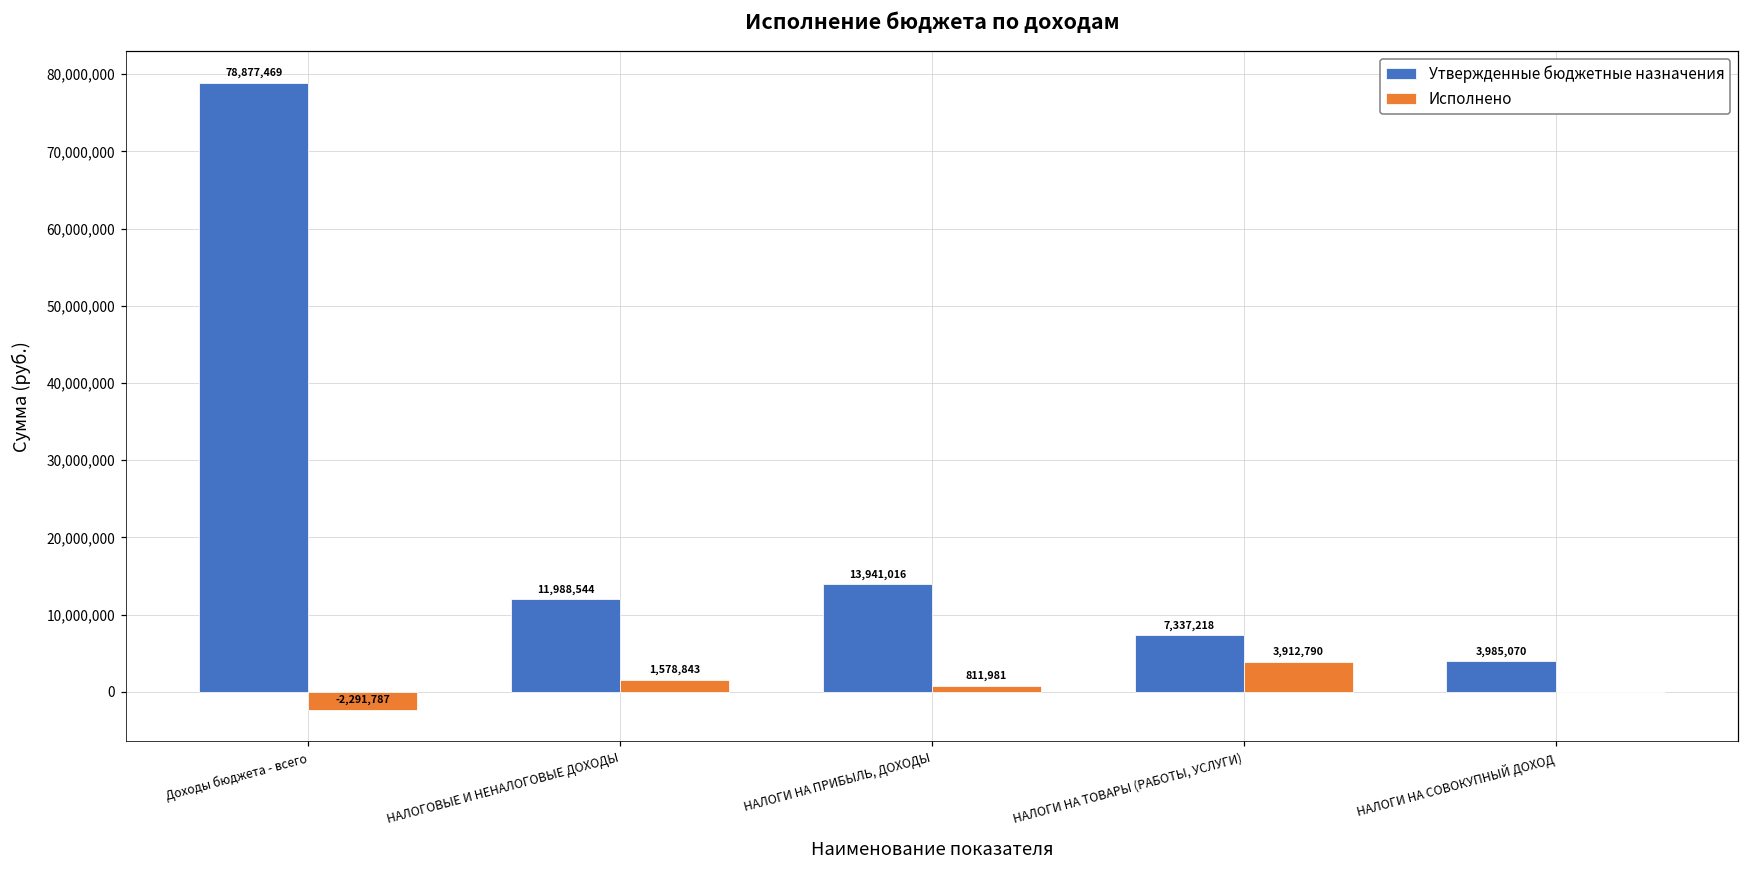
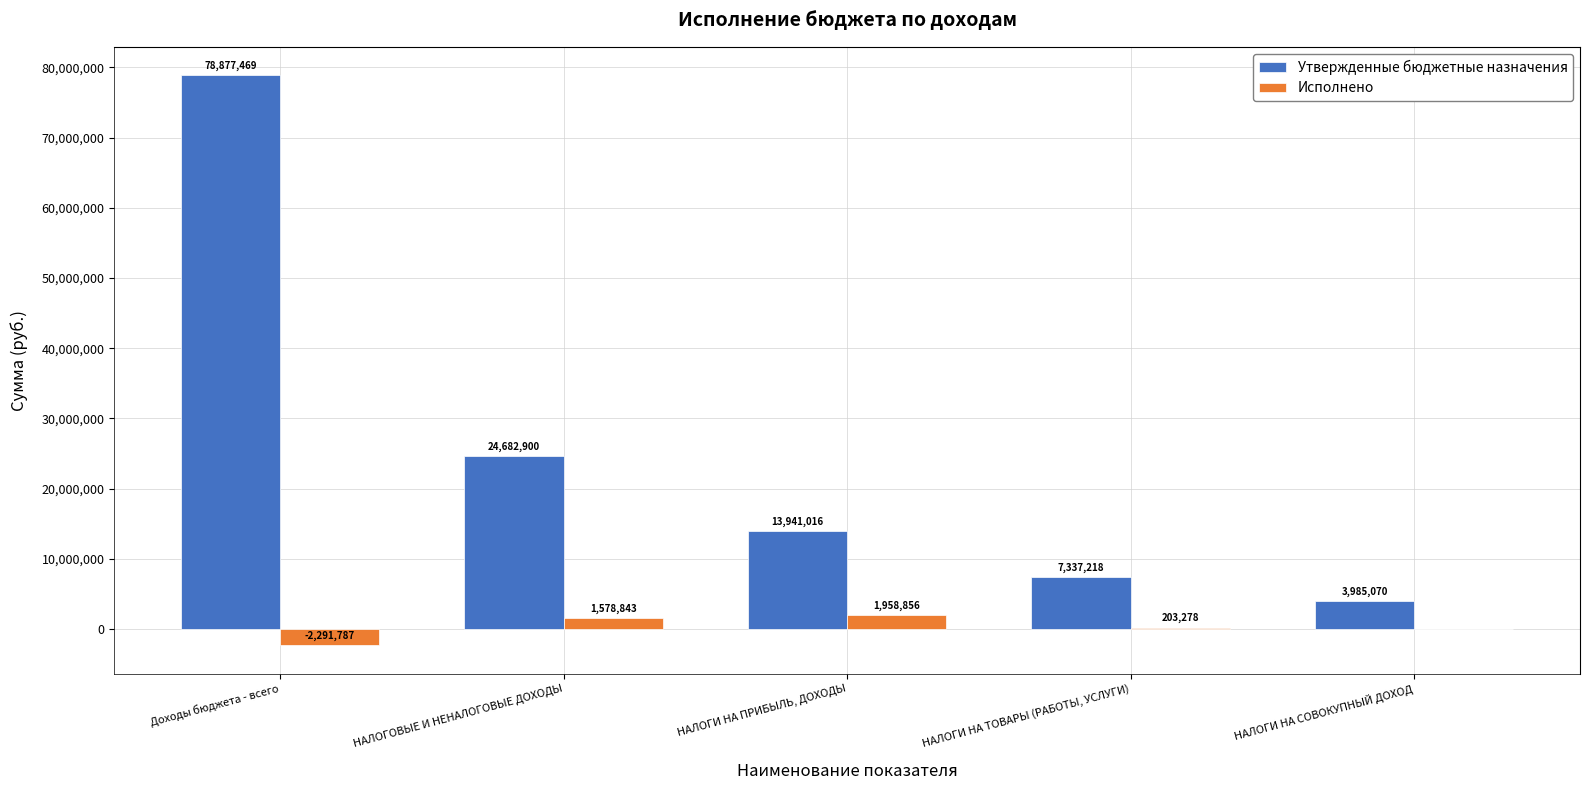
  {
    "Утвержденные бюджетные назначения": {
      "Доходы бюджета - всего": "78,877,469",
-     "НАЛОГОВЫЕ И НЕНАЛОГОВЫЕ ДОХОДЫ": "11,988,544",
+     "НАЛОГОВЫЕ И НЕНАЛОГОВЫЕ ДОХОДЫ": "24,682,900",
      "НАЛОГИ НА ПРИБЫЛЬ, ДОХОДЫ": "13,941,016",
      "НАЛОГИ НА ТОВАРЫ (РАБОТЫ, УСЛУГИ)": "7,337,218",
      "НАЛОГИ НА СОВОКУПНЫЙ ДОХОД": "3,985,070"
    },
    "Исполнено": {
      "Доходы бюджета - всего": "-2,291,787",
      "НАЛОГОВЫЕ И НЕНАЛОГОВЫЕ ДОХОДЫ": "1,578,843",
-     "НАЛОГИ НА ПРИБЫЛЬ, ДОХОДЫ": "811,981",
-     "НАЛОГИ НА ТОВАРЫ (РАБОТЫ, УСЛУГИ)": "3,912,790"
+     "НАЛОГИ НА ПРИБЫЛЬ, ДОХОДЫ": "1,958,856",
+     "НАЛОГИ НА ТОВАРЫ (РАБОТЫ, УСЛУГИ)": "203,278"
    }
  }
